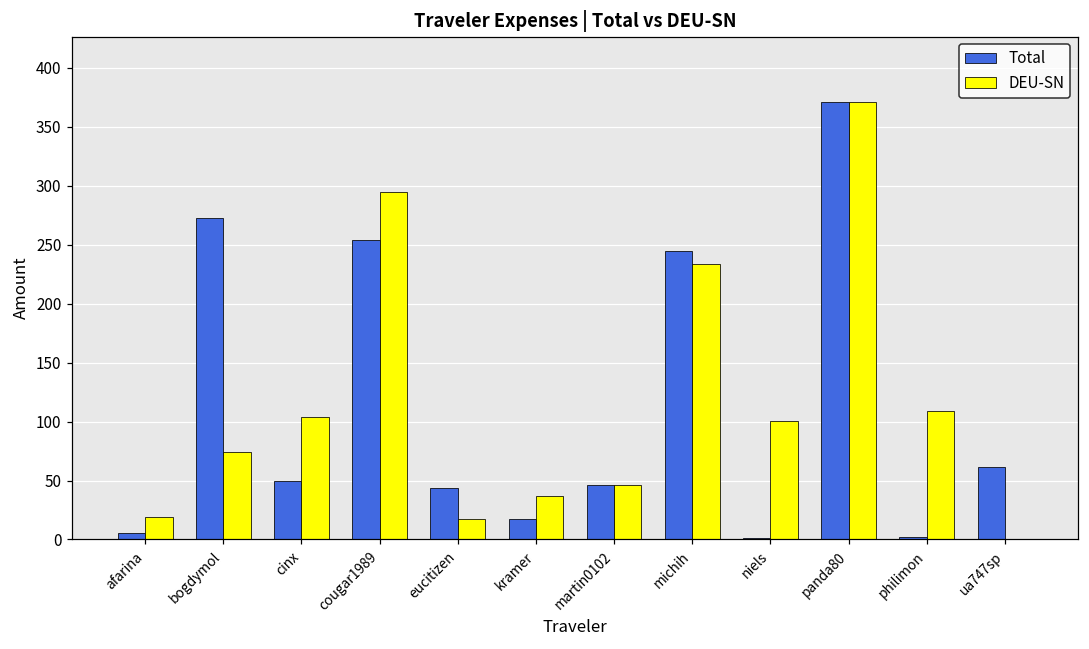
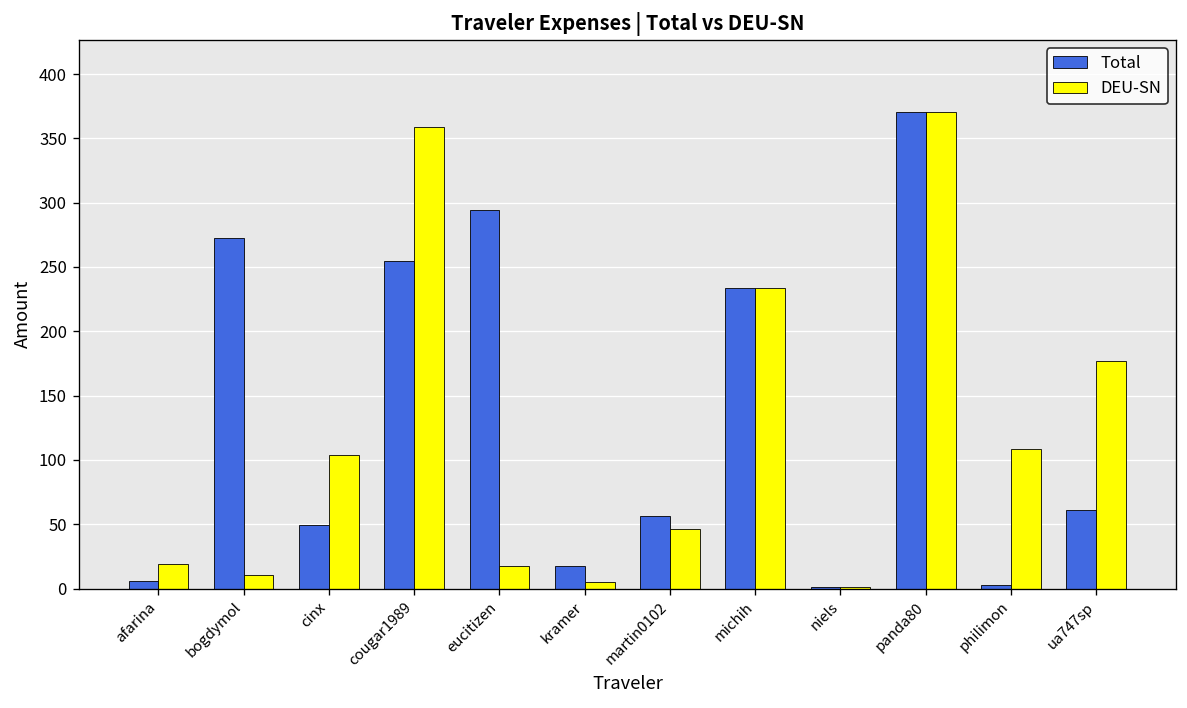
  {
    "Total": {
      "afarina": 6,
      "bogdymol": 272,
      "cinx": 49,
      "cougar1989": 254,
-     "eucitizen": 43,
+     "eucitizen": 295,
      "kramer": 17,
-     "martin0102": 46,
-     "michih": 245,
+     "martin0102": 57,
+     "michih": 234,
      "panda80": 371,
      "philimon": 2,
      "ua747sp": 61
    },
    "DEU-SN": {
      "afarina": 19,
-     "bogdymol": 74,
+     "bogdymol": 11,
      "cinx": 104,
-     "cougar1989": 294,
+     "cougar1989": 359,
      "eucitizen": 17,
-     "kramer": 37,
+     "kramer": 5,
      "martin0102": 46,
      "michih": 234,
-     "niels": 100,
+     "niels": 1,
      "panda80": 371,
      "philimon": 109,
-     "ua747sp": 0
+     "ua747sp": 177
    }
  }
